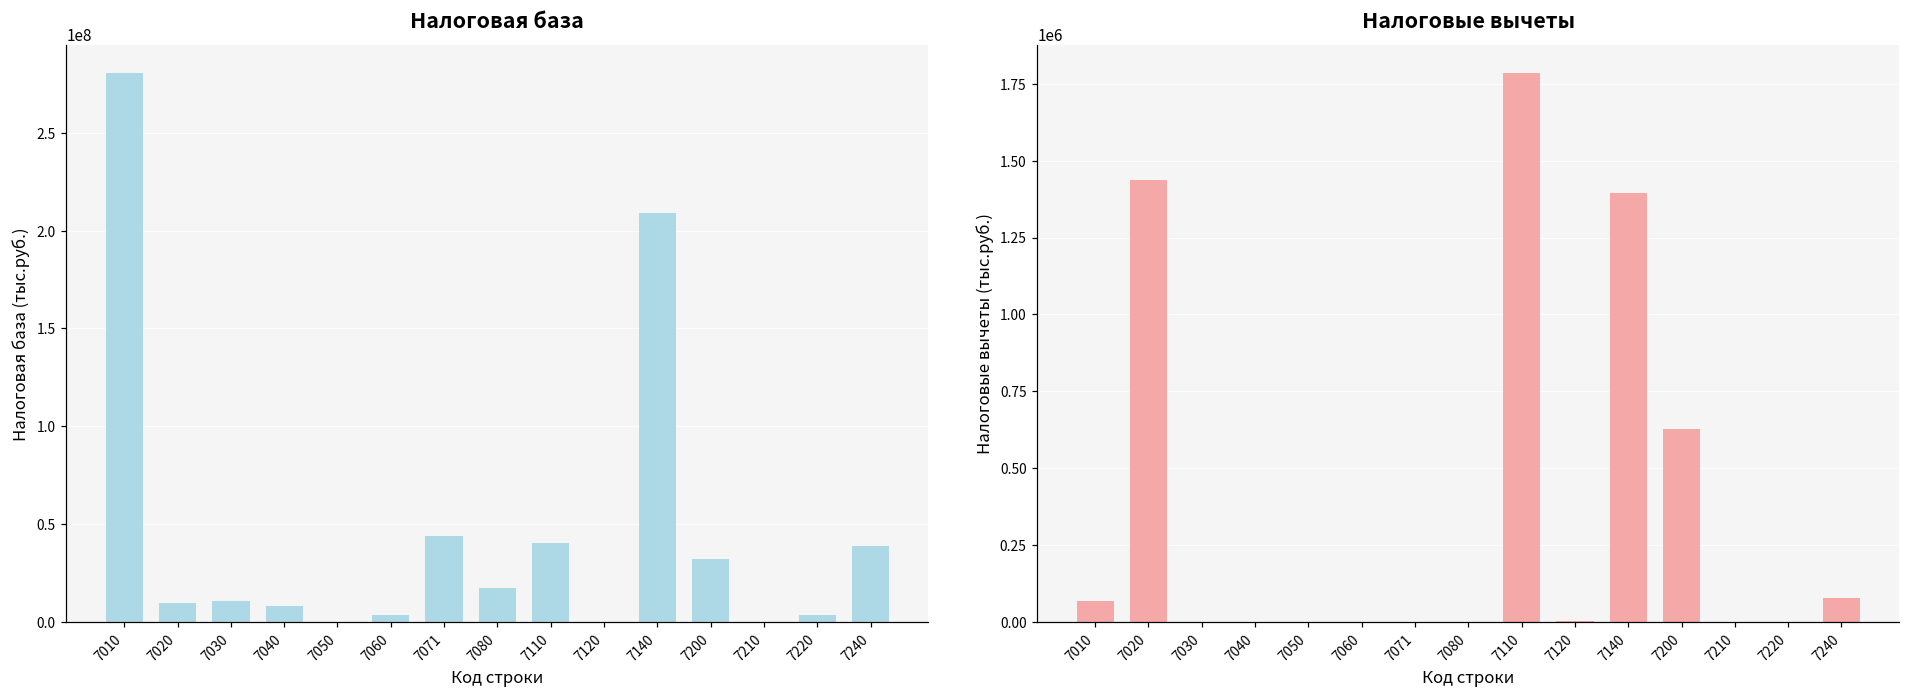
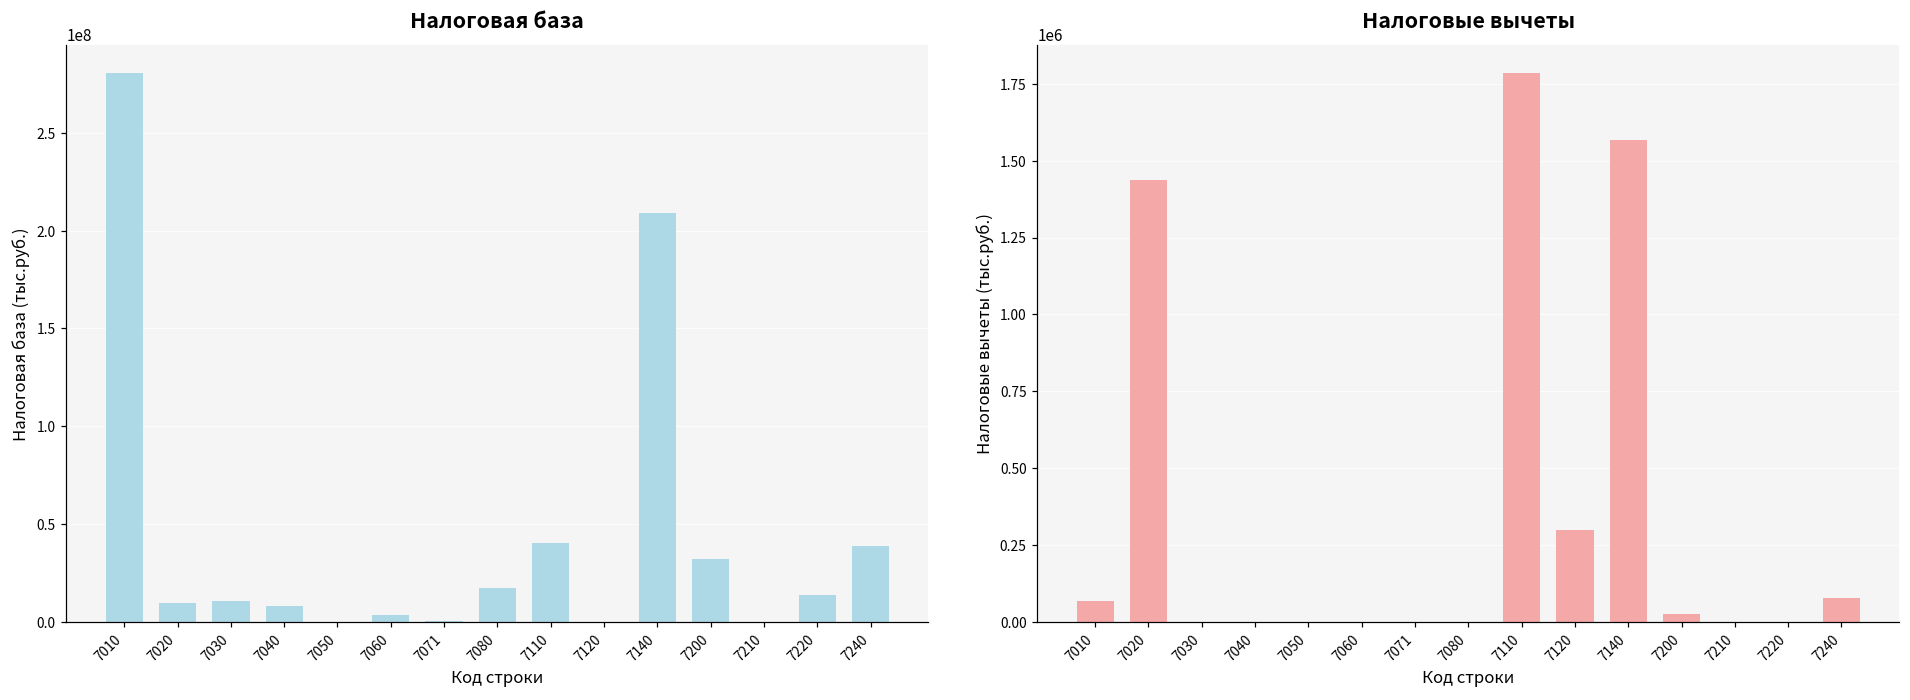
  {
    "Налоговая база": {
      "7010": 281000000,
      "7020": 10000000,
      "7030": 11000000,
      "7040": 8000000,
      "7060": 3000000,
-     "7071": 44000000,
+     "7071": 0,
      "7080": 17000000,
      "7110": 40000000,
      "7140": 209000000,
      "7200": 32000000,
      "7210": 0,
-     "7220": 3000000,
+     "7220": 14000000,
      "7240": 39000000
    },
    "Налоговые вычеты": {
      "7010": 70000,
      "7020": 1440000,
      "7040": 0,
      "7050": 0,
      "7060": 0,
      "7071": 0,
      "7080": 0,
      "7110": 1790000,
-     "7120": 0,
-     "7140": 1400000,
-     "7200": 630000,
+     "7120": 300000,
+     "7140": 1570000,
+     "7200": 20000,
      "7210": 0,
      "7240": 80000
    }
  }
